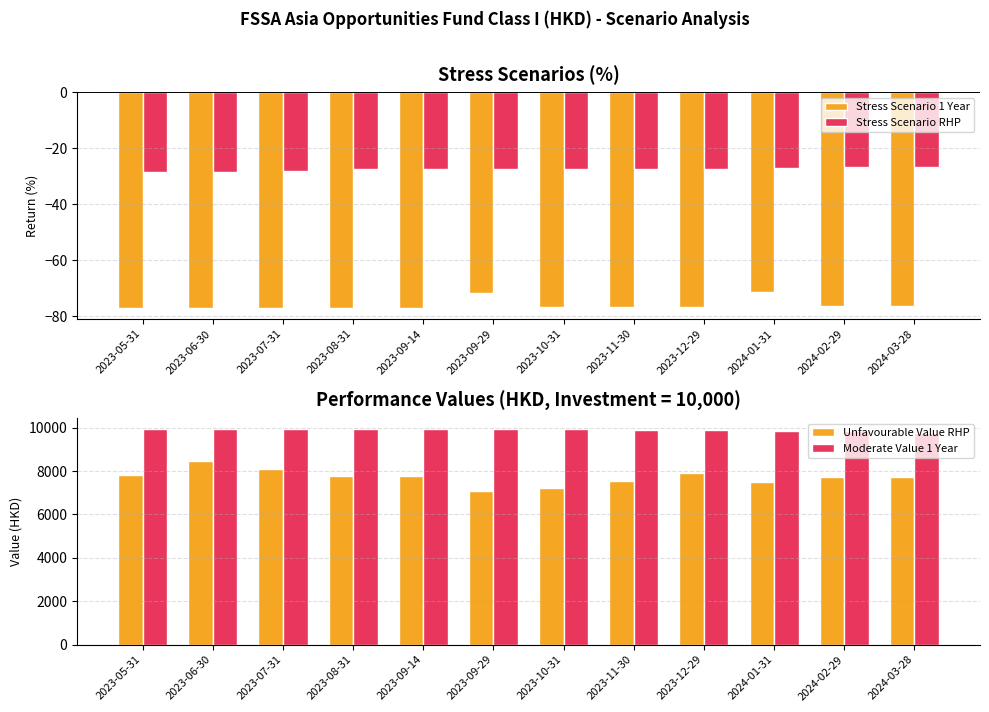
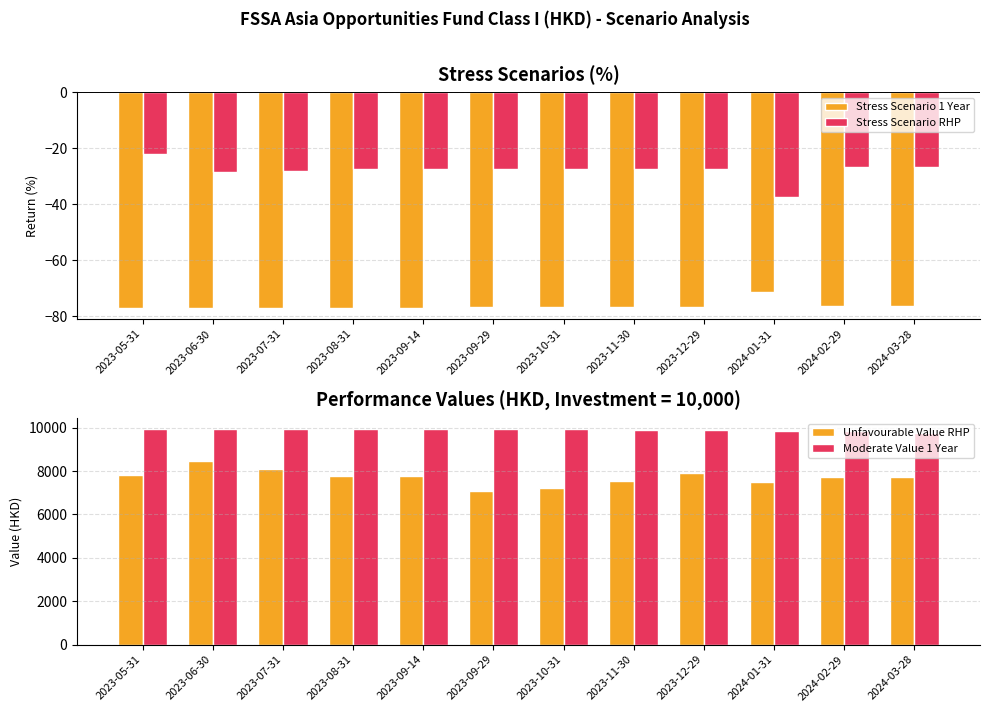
  {
    "Stress Scenarios (%)": {
      "Stress Scenario 1 Year": {
        "2023-05-31": -77,
        "2023-06-30": -77,
        "2023-07-31": -77,
        "2023-08-31": -77,
        "2023-09-14": -77,
-       "2023-09-29": -72,
+       "2023-09-29": -77,
        "2023-10-31": -77,
        "2023-11-30": -77,
        "2023-12-29": -77,
        "2024-01-31": -71,
        "2024-02-29": -76,
        "2024-03-28": -76
      },
      "Stress Scenario RHP": {
-       "2023-05-31": -28,
+       "2023-05-31": -22,
        "2023-06-30": -28,
        "2023-07-31": -28,
        "2023-08-31": -27,
        "2023-09-14": -27,
        "2023-09-29": -27,
        "2023-10-31": -27,
        "2023-11-30": -27,
        "2023-12-29": -27,
-       "2024-01-31": -27,
+       "2024-01-31": -37,
        "2024-02-29": -27,
        "2024-03-28": -27
      }
    },
    "Performance Values (HKD, Investment = 10,000)": {
      "Unfavourable Value RHP": {
        "2023-05-31": 7800,
        "2023-06-30": 8500,
        "2023-07-31": 8100,
        "2023-08-31": 7800,
        "2023-09-14": 7800,
        "2023-09-29": 7100,
        "2023-10-31": 7200,
        "2023-11-30": 7600,
        "2023-12-29": 7900,
        "2024-01-31": 7500,
        "2024-02-29": 7700,
        "2024-03-28": 7700
      },
      "Moderate Value 1 Year": {
        "2023-05-31": 9900,
        "2023-06-30": 9900,
        "2023-07-31": 9900,
        "2023-08-31": 9900,
        "2023-09-14": 9900,
        "2023-09-29": 9900,
        "2023-10-31": 9900,
        "2023-11-30": 9900,
        "2023-12-29": 9900,
        "2024-01-31": 9900
      }
    }
  }
